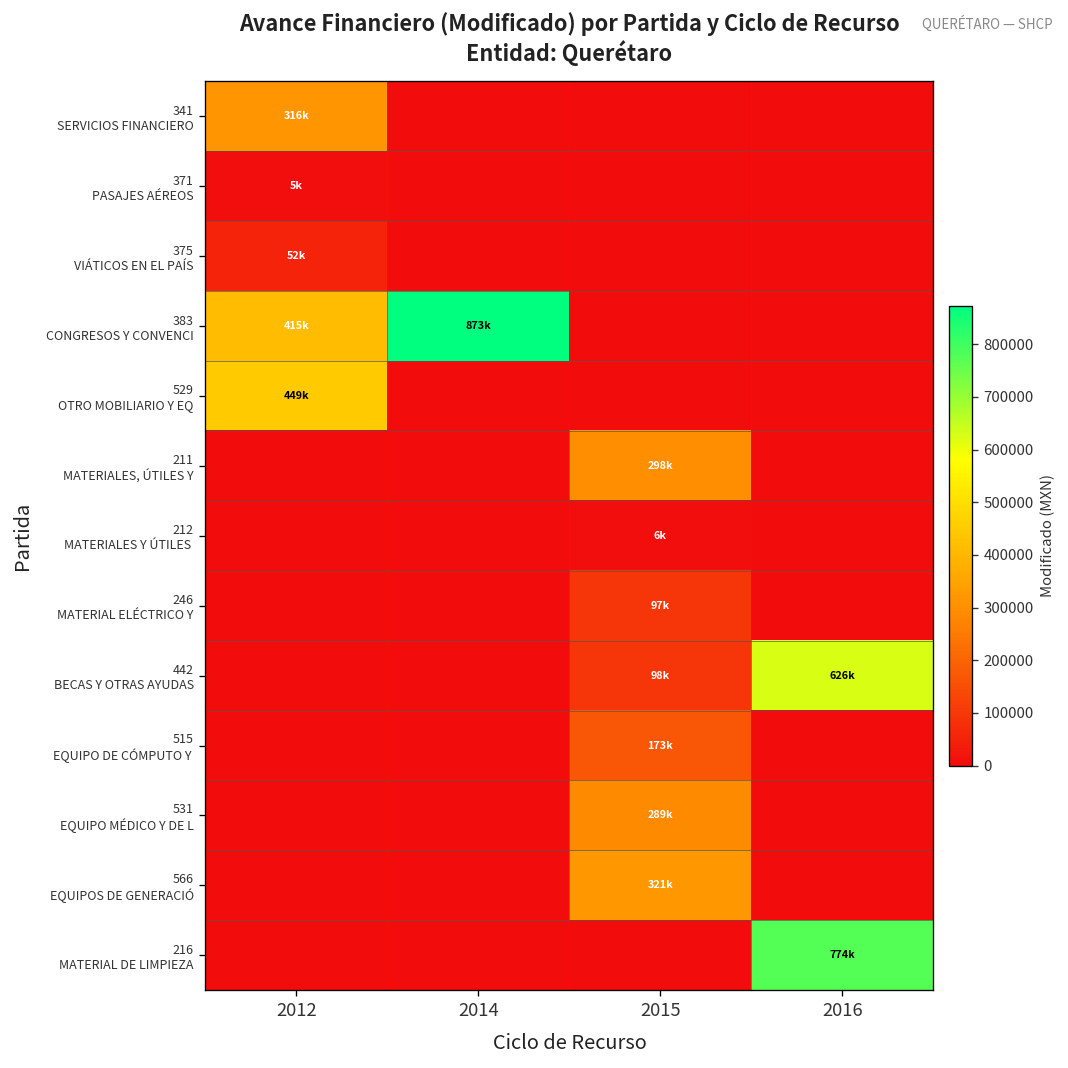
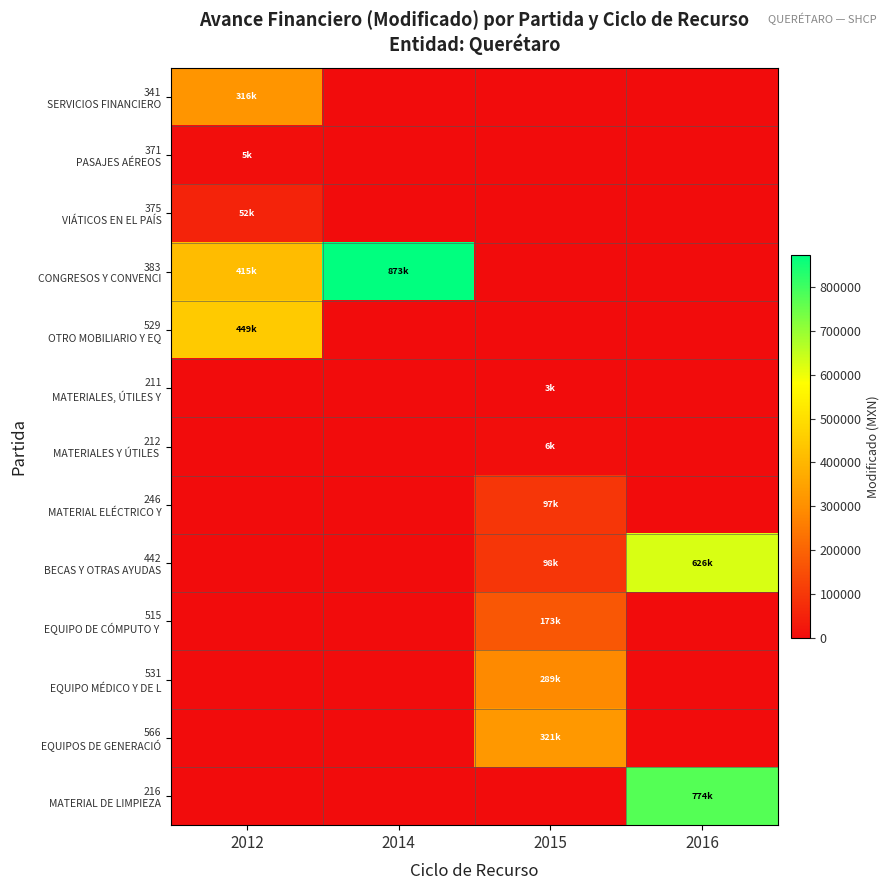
  {
    "341 SERVICIOS FINANCIERO": {
      "2012": "316k"
    },
    "371 PASAJES AÉREOS": {
      "2012": "5k"
    },
    "375 VIÁTICOS EN EL PAÍS": {
      "2012": "52k"
    },
    "383 CONGRESOS Y CONVENCI": {
      "2012": "415k",
      "2014": "873k"
    },
    "529 OTRO MOBILIARIO Y EQ": {
      "2012": "449k"
    },
    "211 MATERIALES, ÚTILES Y": {
-     "2015": "298k"
+     "2015": "3k"
    },
    "212 MATERIALES Y ÚTILES": {
      "2015": "6k"
    },
    "246 MATERIAL ELÉCTRICO Y": {
      "2015": "97k"
    },
    "442 BECAS Y OTRAS AYUDAS": {
      "2015": "98k",
      "2016": "626k"
    },
    "515 EQUIPO DE CÓMPUTO Y": {
      "2015": "173k"
    },
    "531 EQUIPO MÉDICO Y DE L": {
      "2015": "289k"
    },
    "566 EQUIPOS DE GENERACIÓ": {
      "2015": "321k"
    },
    "216 MATERIAL DE LIMPIEZA": {
      "2016": "774k"
    }
  }
